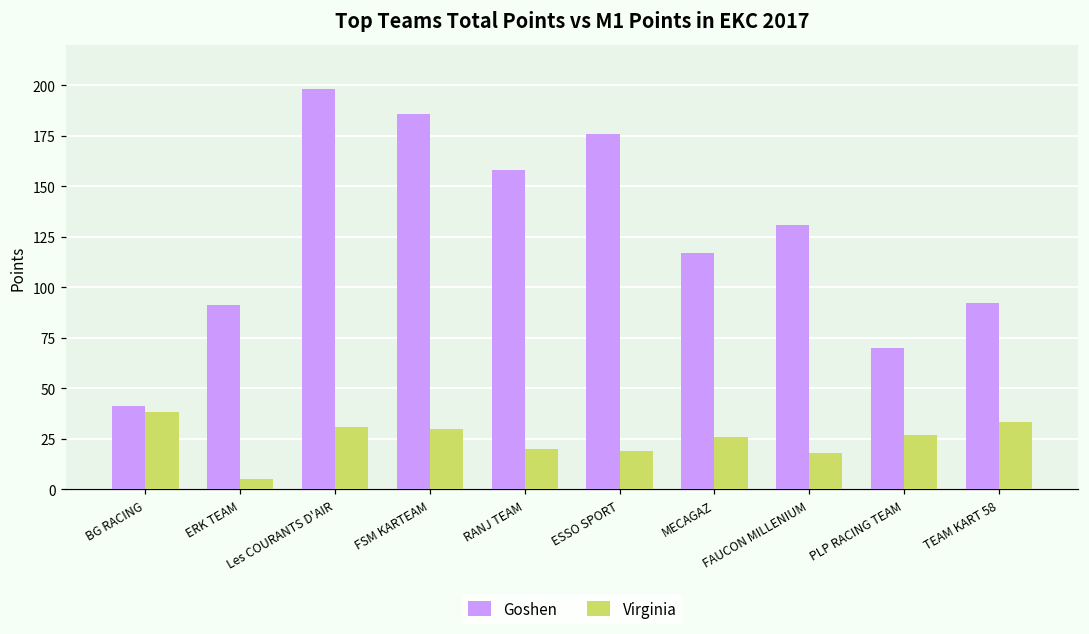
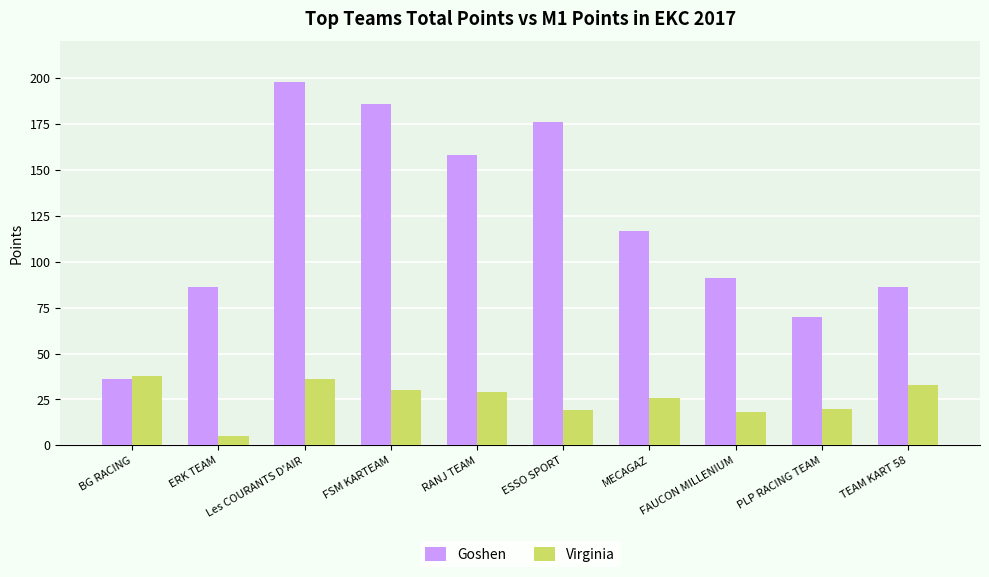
  {
    "Goshen": {
-     "BG RACING": 41,
-     "ERK TEAM": 91,
+     "BG RACING": 36,
+     "ERK TEAM": 86,
      "Les COURANTS D'AIR": 198,
      "FSM KARTEAM": 186,
      "RANJ TEAM": 158,
      "ESSO SPORT": 176,
      "MECAGAZ": 117,
-     "FAUCON MILLENIUM": 131,
+     "FAUCON MILLENIUM": 91,
      "PLP RACING TEAM": 70,
-     "TEAM KART 58": 92
+     "TEAM KART 58": 86
    },
    "Virginia": {
      "BG RACING": 38,
      "ERK TEAM": 5,
-     "Les COURANTS D'AIR": 31,
+     "Les COURANTS D'AIR": 36,
      "FSM KARTEAM": 30,
-     "RANJ TEAM": 20,
+     "RANJ TEAM": 29,
      "ESSO SPORT": 19,
      "MECAGAZ": 26,
      "FAUCON MILLENIUM": 18,
-     "PLP RACING TEAM": 27,
+     "PLP RACING TEAM": 20,
      "TEAM KART 58": 33
    }
  }
